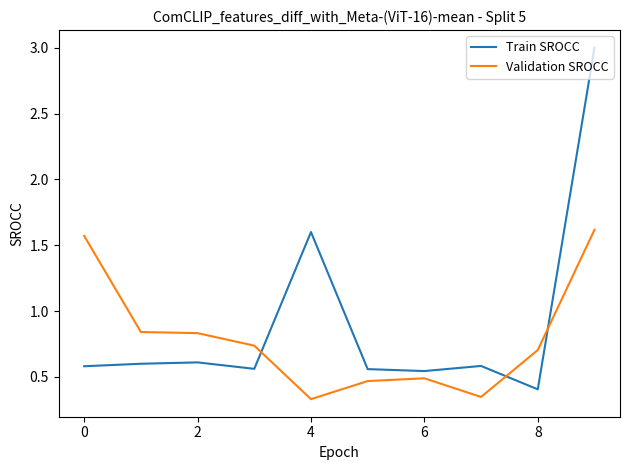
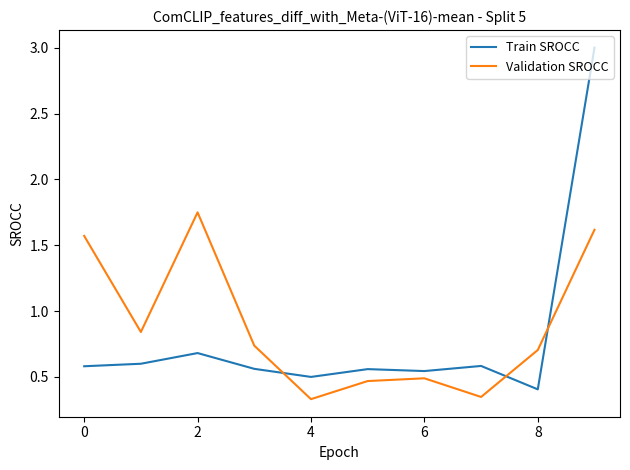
  {
    "Train SROCC": {
      "0": 0.58,
-     "2": 0.61,
-     "4": 1.6,
+     "2": 0.68,
+     "4": 0.5,
      "6": 0.54,
      "8": 0.41
    },
    "Validation SROCC": {
      "0": 1.57,
-     "2": 0.83,
+     "2": 1.75,
      "4": 0.33,
      "6": 0.49,
      "8": 0.70
    }
  }
